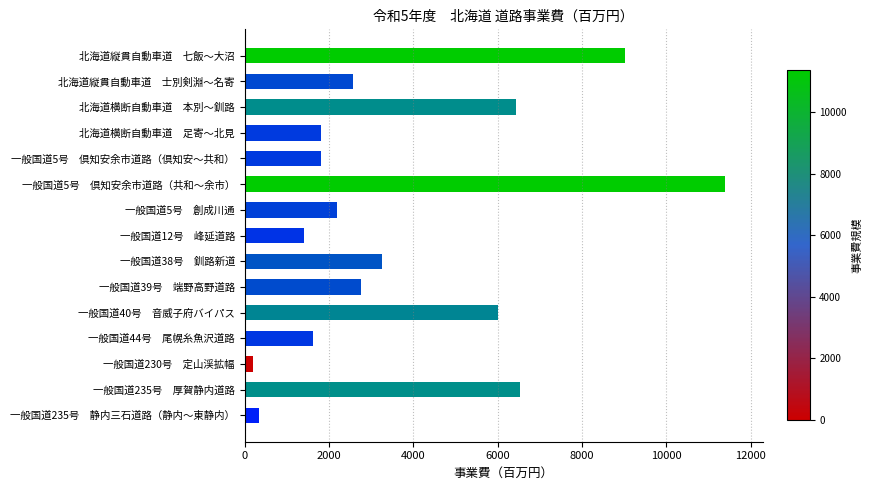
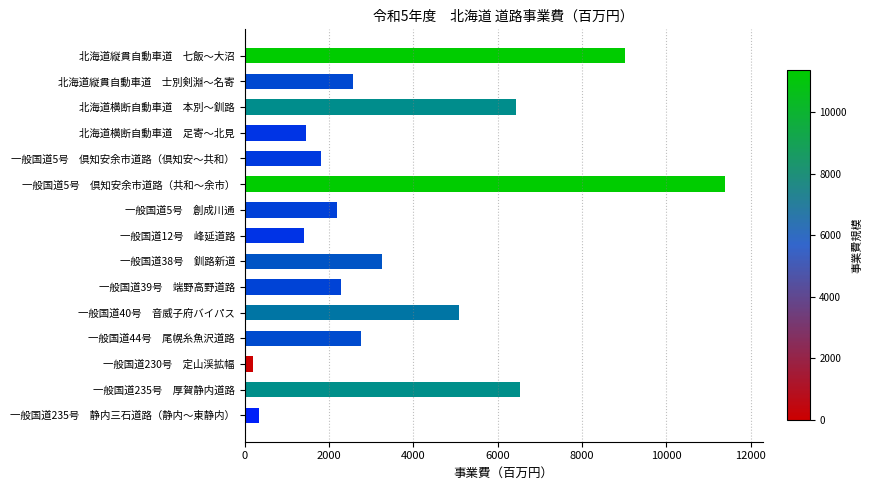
  {
    "北海道縦貫自動車道 七飯～大沼": 9000,
    "北海道縦貫自動車道 士別剣淵～名寄": 2600,
    "北海道横断自動車道 本別～釧路": 6400,
-   "北海道横断自動車道 足寄～北見": 1800,
+   "北海道横断自動車道 足寄～北見": 1500,
    "一般国道5号 倶知安余市道路（倶知安～共和）": 1800,
    "一般国道5号 倶知安余市道路（共和～余市）": 11400,
    "一般国道5号 創成川通": 2200,
    "一般国道12号 峰延道路": 1400,
    "一般国道38号 釧路新道": 3300,
-   "一般国道39号 端野高野道路": 2800,
-   "一般国道40号 音威子府バイパス": 6000,
-   "一般国道44号 尾幌糸魚沢道路": 1600,
+   "一般国道39号 端野高野道路": 2300,
+   "一般国道40号 音威子府バイパス": 5100,
+   "一般国道44号 尾幌糸魚沢道路": 2800,
    "一般国道230号 定山渓拡幅": 200,
    "一般国道235号 厚賀静内道路": 6500,
    "一般国道235号 静内三石道路（静内～東静内）": 400
  }
